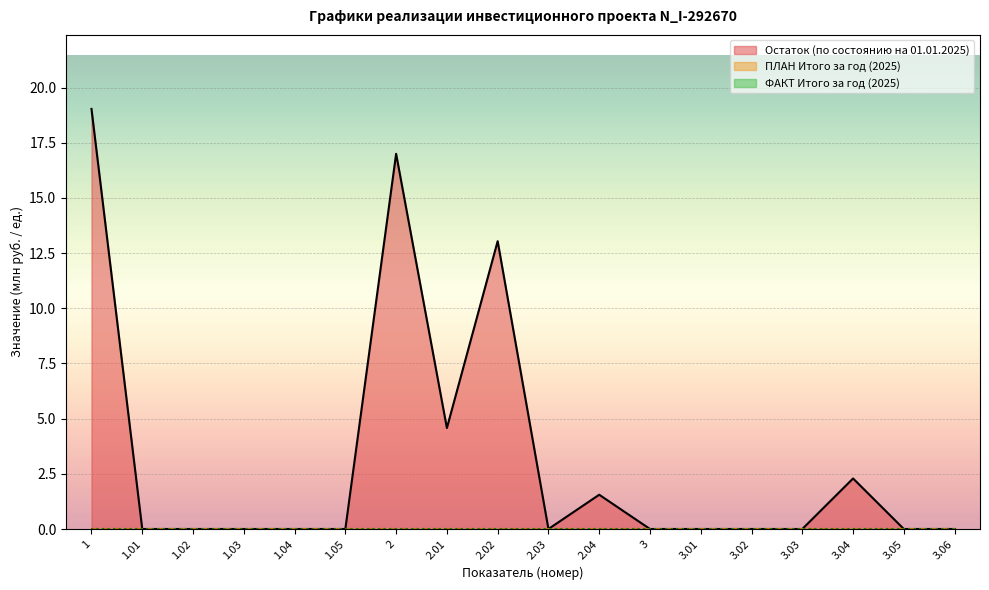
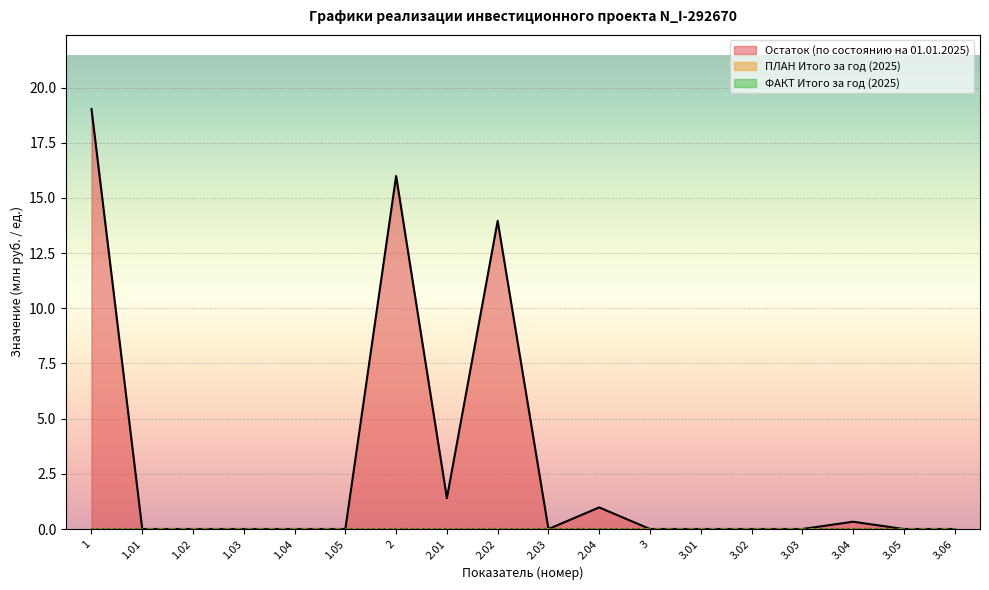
  {
    "Остаток (по состоянию на 01.01.2025)": {
      "1": 19.0,
-     "2": 17.0,
-     "2.01": 4.6,
-     "2.02": 13.0,
-     "2.04": 1.6,
-     "3.04": 2.3
+     "2": 16.0,
+     "2.01": 1.4,
+     "2.02": 14.0,
+     "2.04": 1.0,
+     "3.04": 0.3
    },
    "ФАКТ Итого за год (2025)": {
      "1": 0.0,
      "2": 0.0,
      "2.01": 0.0,
      "2.02": 0.0,
      "2.04": 0.0,
      "3.04": 0.0
    }
  }
